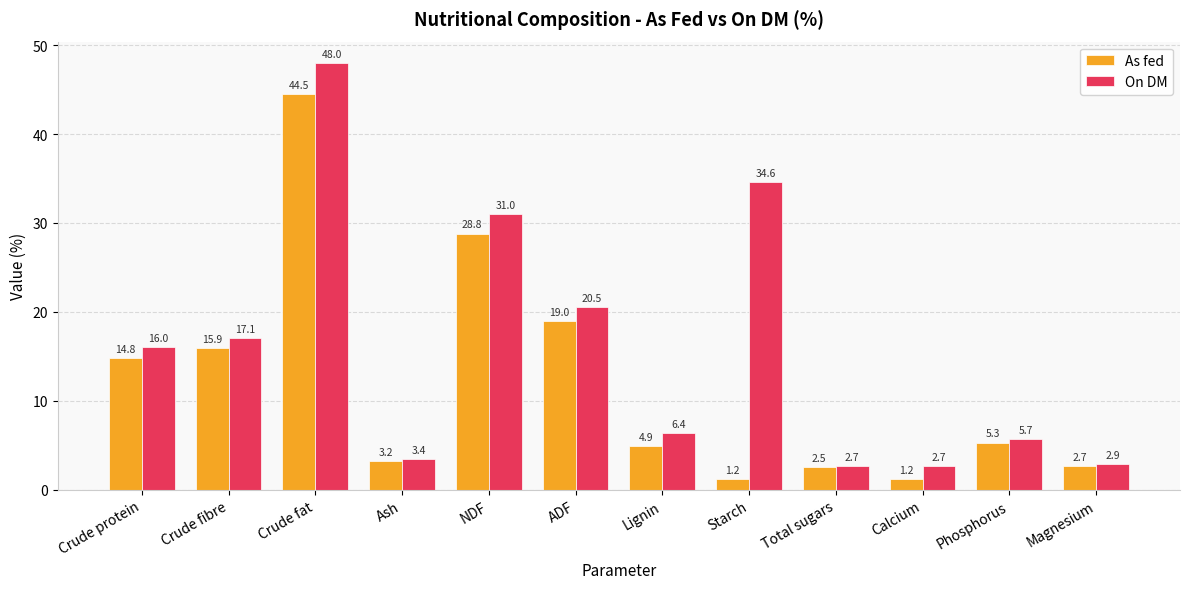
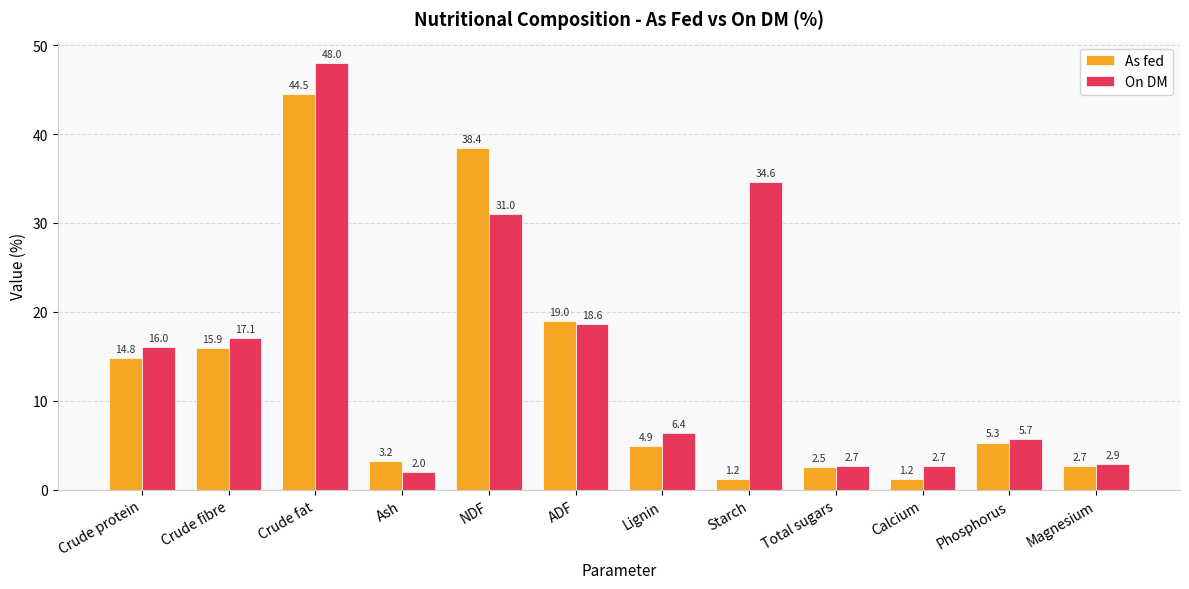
  {
    "As fed": {
      "Crude protein": 14.8,
      "Crude fibre": 15.9,
      "Crude fat": 44.5,
      "Ash": 3.2,
-     "NDF": 28.8,
+     "NDF": 38.4,
      "ADF": 19.0,
      "Lignin": 4.9,
      "Starch": 1.2,
      "Total sugars": 2.5,
      "Calcium": 1.2,
      "Phosphorus": 5.3,
      "Magnesium": 2.7
    },
    "On DM": {
      "Crude protein": 16.0,
      "Crude fibre": 17.1,
      "Crude fat": 48.0,
-     "Ash": 3.4,
+     "Ash": 2.0,
      "NDF": 31.0,
-     "ADF": 20.5,
+     "ADF": 18.6,
      "Lignin": 6.4,
      "Starch": 34.6,
      "Total sugars": 2.7,
      "Calcium": 2.7,
      "Phosphorus": 5.7,
      "Magnesium": 2.9
    }
  }
